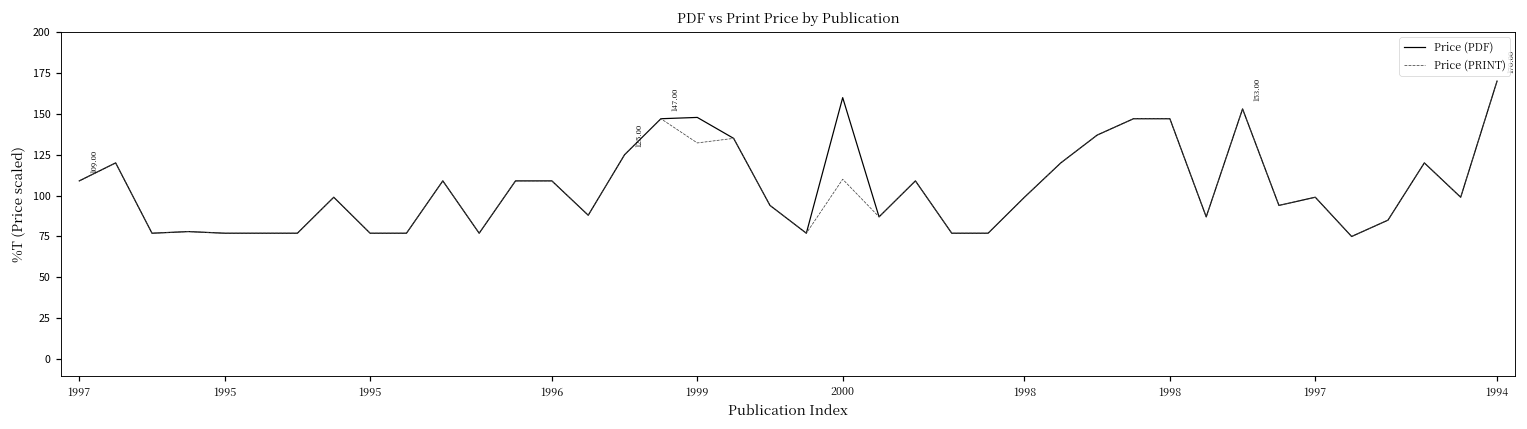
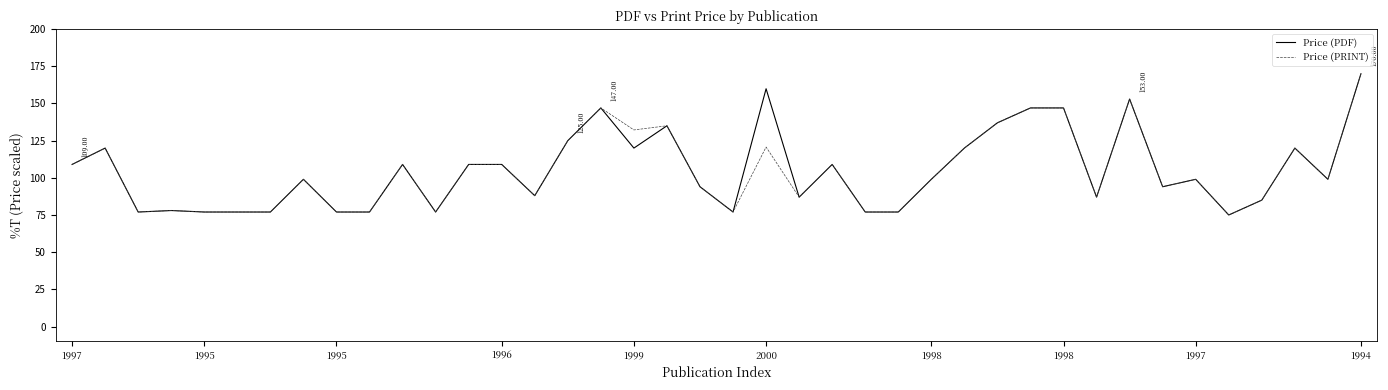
  {
    "Price (PDF)": {
-     "1999": 148,
+     "1999": 120,
      "2000": 160
    },
    "Price (PRINT)": {
      "1999": 132,
-     "2000": 110
+     "2000": 121
    }
  }
